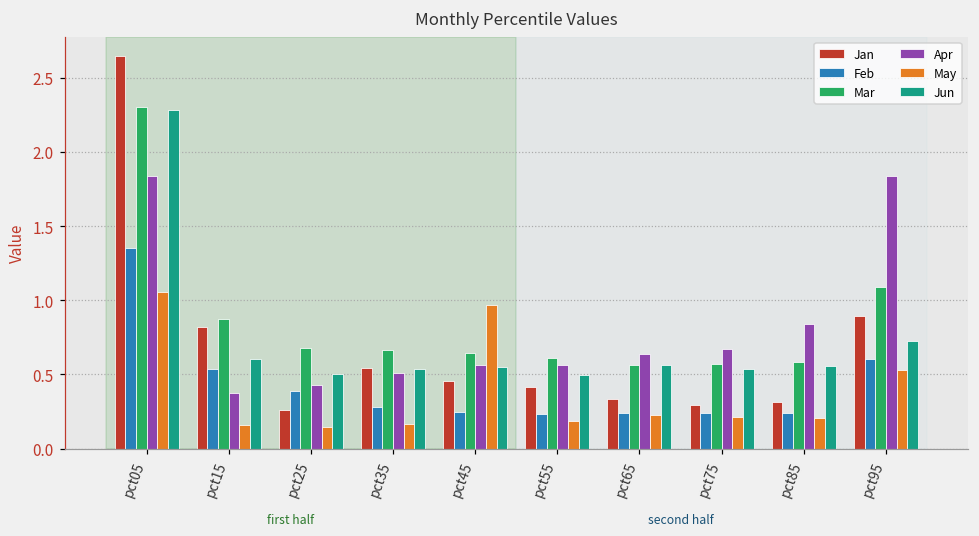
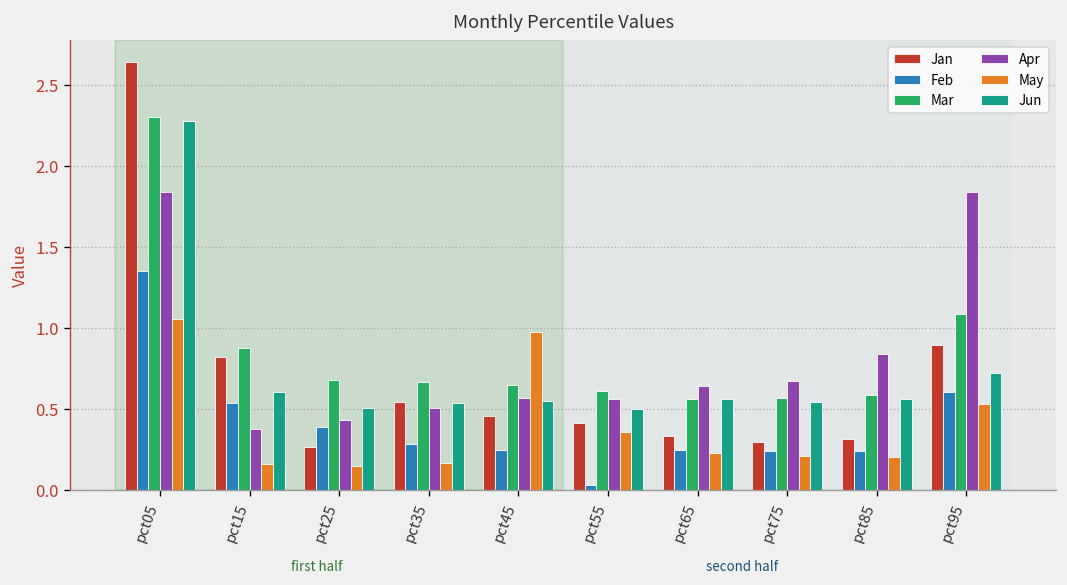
  {
    "Jan": {
      "pct05": 2.65,
      "pct15": 0.82,
      "pct25": 0.26,
      "pct35": 0.54,
      "pct45": 0.46,
      "pct55": 0.41,
      "pct65": 0.33,
      "pct75": 0.29,
      "pct85": 0.31,
      "pct95": 0.89
    },
    "Feb": {
      "pct05": 1.35,
      "pct15": 0.54,
      "pct25": 0.39,
      "pct35": 0.28,
      "pct45": 0.25,
-     "pct55": 0.23,
+     "pct55": 0.03,
      "pct65": 0.24,
      "pct75": 0.24,
      "pct85": 0.24,
      "pct95": 0.61
    },
    "Apr": {
      "pct05": 1.84,
      "pct15": 0.37,
      "pct25": 0.43,
      "pct35": 0.51,
      "pct45": 0.57,
      "pct55": 0.56,
      "pct65": 0.64,
      "pct75": 0.67,
      "pct85": 0.84,
      "pct95": 1.84
    },
    "May": {
      "pct05": 1.05,
      "pct15": 0.16,
      "pct25": 0.15,
      "pct35": 0.17,
      "pct45": 0.97,
-     "pct55": 0.19,
+     "pct55": 0.35,
      "pct65": 0.23,
      "pct75": 0.21,
      "pct85": 0.20,
      "pct95": 0.53
    }
  }
